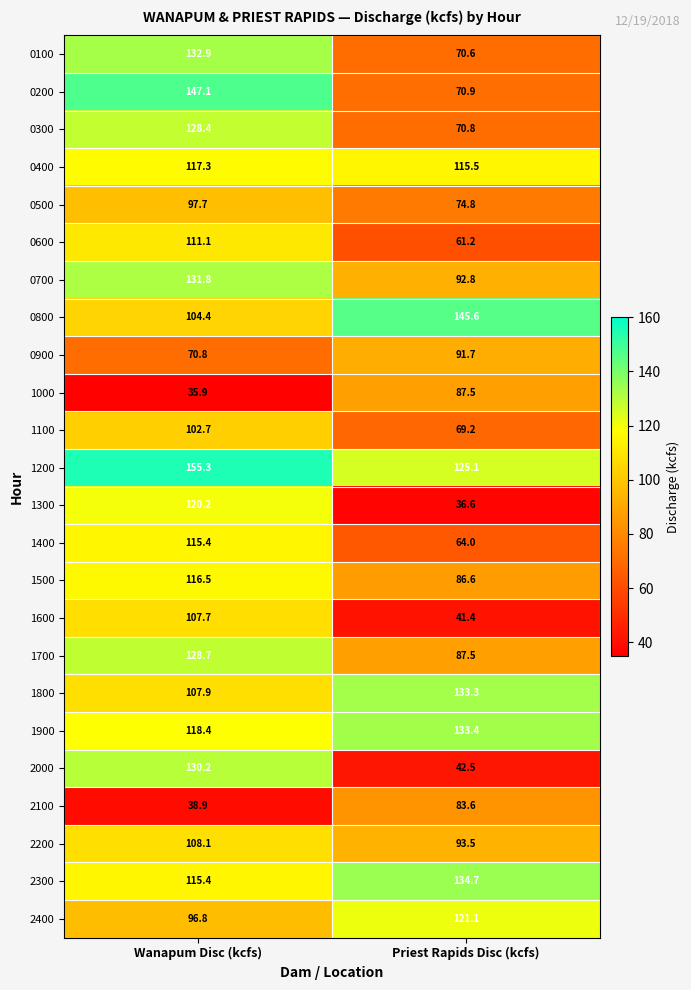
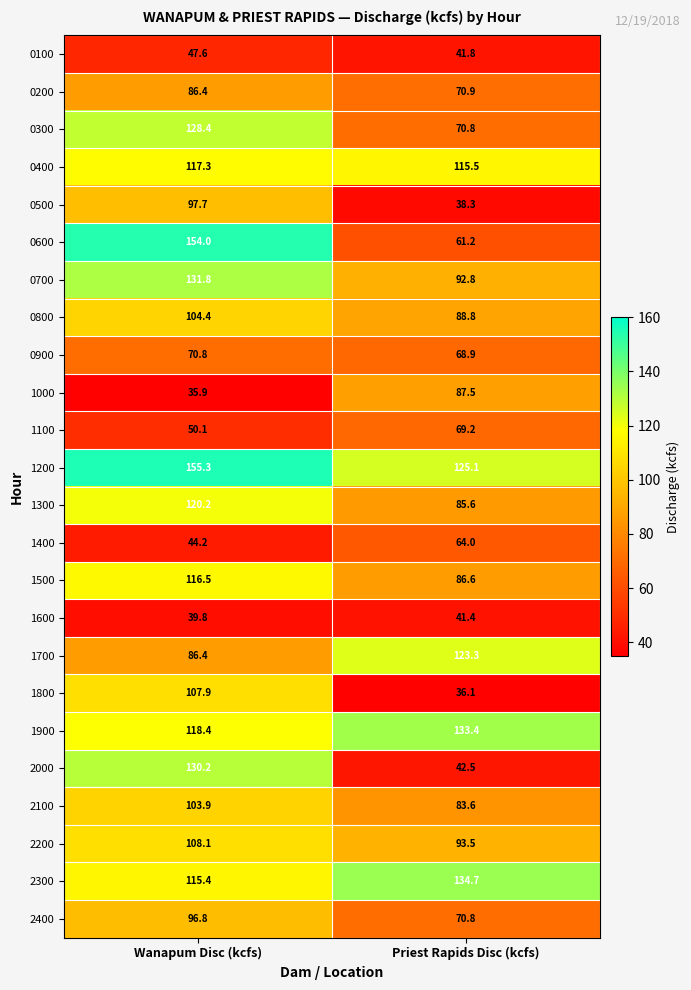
  {
    "0100": {
-     "Wanapum Disc (kcfs)": 132.9,
-     "Priest Rapids Disc (kcfs)": 70.6
+     "Wanapum Disc (kcfs)": 47.6,
+     "Priest Rapids Disc (kcfs)": 41.8
    },
    "0200": {
-     "Wanapum Disc (kcfs)": 147.1,
+     "Wanapum Disc (kcfs)": 86.4,
      "Priest Rapids Disc (kcfs)": 70.9
    },
    "0300": {
      "Wanapum Disc (kcfs)": 128.4,
      "Priest Rapids Disc (kcfs)": 70.8
    },
    "0400": {
      "Wanapum Disc (kcfs)": 117.3,
      "Priest Rapids Disc (kcfs)": 115.5
    },
    "0500": {
      "Wanapum Disc (kcfs)": 97.7,
-     "Priest Rapids Disc (kcfs)": 74.8
+     "Priest Rapids Disc (kcfs)": 38.3
    },
    "0600": {
-     "Wanapum Disc (kcfs)": 111.1,
+     "Wanapum Disc (kcfs)": 154.0,
      "Priest Rapids Disc (kcfs)": 61.2
    },
    "0700": {
      "Wanapum Disc (kcfs)": 131.8,
      "Priest Rapids Disc (kcfs)": 92.8
    },
    "0800": {
      "Wanapum Disc (kcfs)": 104.4,
-     "Priest Rapids Disc (kcfs)": 145.6
+     "Priest Rapids Disc (kcfs)": 88.8
    },
    "0900": {
      "Wanapum Disc (kcfs)": 70.8,
-     "Priest Rapids Disc (kcfs)": 91.7
+     "Priest Rapids Disc (kcfs)": 68.9
    },
    "1000": {
      "Wanapum Disc (kcfs)": 35.9,
      "Priest Rapids Disc (kcfs)": 87.5
    },
    "1100": {
-     "Wanapum Disc (kcfs)": 102.7,
+     "Wanapum Disc (kcfs)": 50.1,
      "Priest Rapids Disc (kcfs)": 69.2
    },
    "1200": {
      "Wanapum Disc (kcfs)": 155.3,
      "Priest Rapids Disc (kcfs)": 125.1
    },
    "1300": {
      "Wanapum Disc (kcfs)": 120.2,
-     "Priest Rapids Disc (kcfs)": 36.6
+     "Priest Rapids Disc (kcfs)": 85.6
    },
    "1400": {
-     "Wanapum Disc (kcfs)": 115.4,
+     "Wanapum Disc (kcfs)": 44.2,
      "Priest Rapids Disc (kcfs)": 64.0
    },
    "1500": {
      "Wanapum Disc (kcfs)": 116.5,
      "Priest Rapids Disc (kcfs)": 86.6
    },
    "1600": {
-     "Wanapum Disc (kcfs)": 107.7,
+     "Wanapum Disc (kcfs)": 39.8,
      "Priest Rapids Disc (kcfs)": 41.4
    },
    "1700": {
-     "Wanapum Disc (kcfs)": 128.7,
-     "Priest Rapids Disc (kcfs)": 87.5
+     "Wanapum Disc (kcfs)": 86.4,
+     "Priest Rapids Disc (kcfs)": 123.3
    },
    "1800": {
      "Wanapum Disc (kcfs)": 107.9,
-     "Priest Rapids Disc (kcfs)": 133.3
+     "Priest Rapids Disc (kcfs)": 36.1
    },
    "1900": {
      "Wanapum Disc (kcfs)": 118.4,
      "Priest Rapids Disc (kcfs)": 133.4
    },
    "2000": {
      "Wanapum Disc (kcfs)": 130.2,
      "Priest Rapids Disc (kcfs)": 42.5
    },
    "2100": {
-     "Wanapum Disc (kcfs)": 38.9,
+     "Wanapum Disc (kcfs)": 103.9,
      "Priest Rapids Disc (kcfs)": 83.6
    },
    "2200": {
      "Wanapum Disc (kcfs)": 108.1,
      "Priest Rapids Disc (kcfs)": 93.5
    },
    "2300": {
      "Wanapum Disc (kcfs)": 115.4,
      "Priest Rapids Disc (kcfs)": 134.7
    },
    "2400": {
      "Wanapum Disc (kcfs)": 96.8,
-     "Priest Rapids Disc (kcfs)": 121.1
+     "Priest Rapids Disc (kcfs)": 70.8
    }
  }
